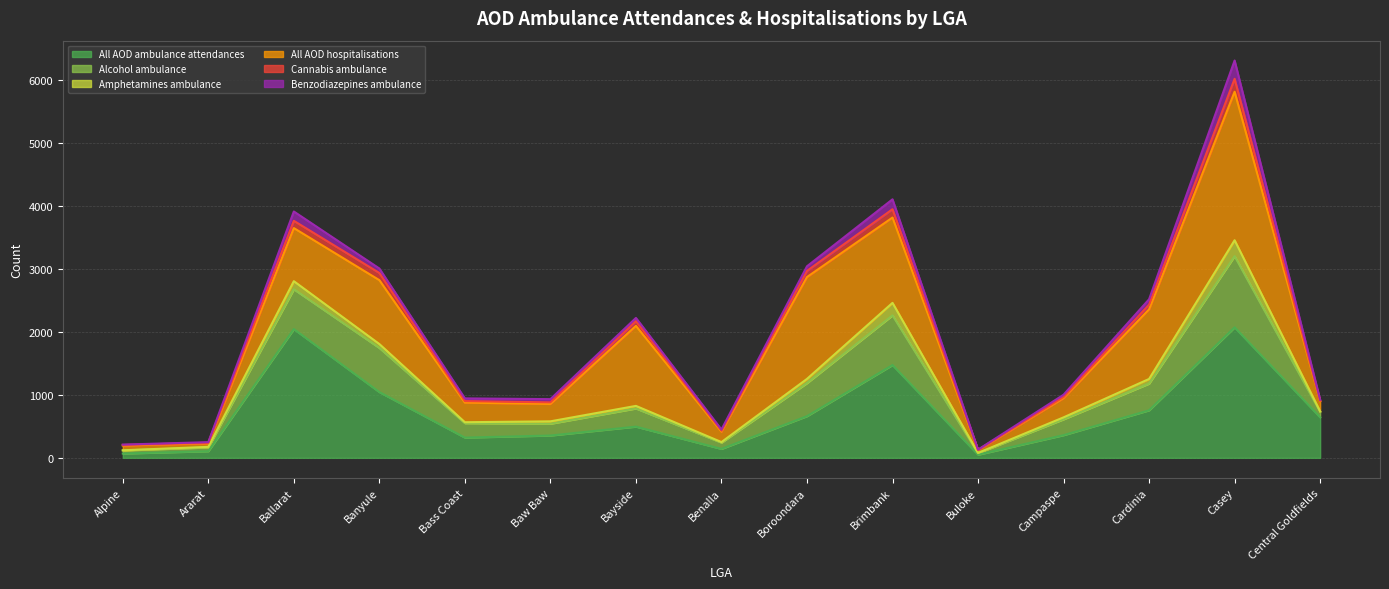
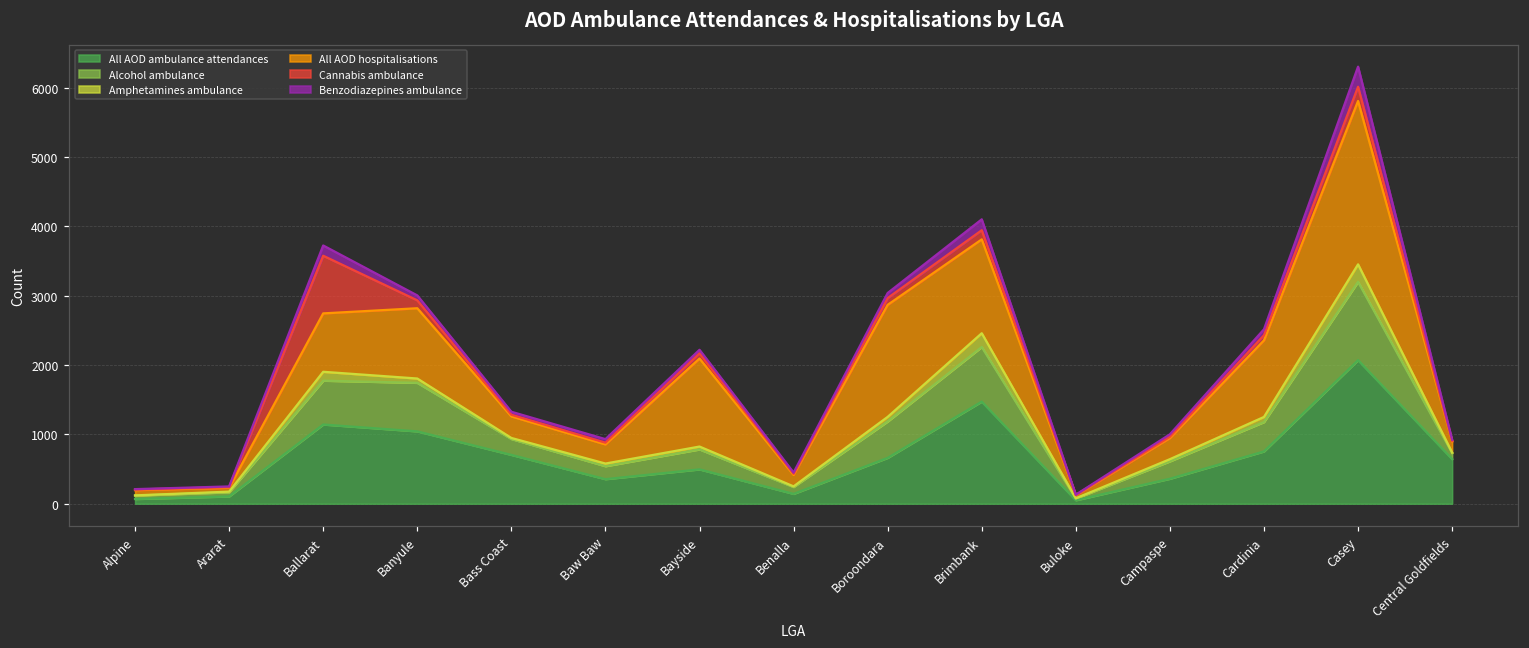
  {
    "All AOD ambulance attendances": {
      "Alpine": 100,
      "Ararat": 100,
-     "Ballarat": 2000,
+     "Ballarat": 1100,
      "Banyule": 1000,
-     "Bass Coast": 300,
+     "Bass Coast": 700,
      "Baw Baw": 400,
      "Bayside": 500,
      "Benalla": 100,
      "Boroondara": 700,
      "Brimbank": 1500,
      "Campaspe": 400,
      "Cardinia": 800,
      "Casey": 2100,
      "Central Goldfields": 600
    },
    "Alcohol ambulance": {
      "Ballarat": 600,
      "Banyule": 700,
      "Bayside": 300,
      "Boroondara": 500,
      "Brimbank": 800,
      "Cardinia": 400,
      "Casey": 1100
    },
    "Amphetamines ambulance": {
      "Ballarat": 100,
      "Banyule": 100,
      "Bayside": 0,
      "Boroondara": 100,
      "Brimbank": 200,
      "Cardinia": 100,
      "Casey": 300
    },
    "All AOD hospitalisations": {
      "Ballarat": 800,
      "Banyule": 1000,
      "Bayside": 1300,
      "Boroondara": 1600,
      "Brimbank": 1400,
      "Cardinia": 1100,
      "Casey": 2400
    },
    "Cannabis ambulance": {
-     "Ballarat": 100,
+     "Ballarat": 800,
      "Banyule": 100,
      "Bayside": 100,
      "Boroondara": 100,
      "Brimbank": 100,
      "Cardinia": 100,
      "Casey": 200
    },
    "Benzodiazepines ambulance": {
      "Ballarat": 100,
      "Banyule": 100,
      "Bass Coast": 0,
      "Baw Baw": 100,
      "Bayside": 100,
      "Boroondara": 100,
      "Brimbank": 200,
      "Cardinia": 100,
      "Casey": 300
    }
  }
